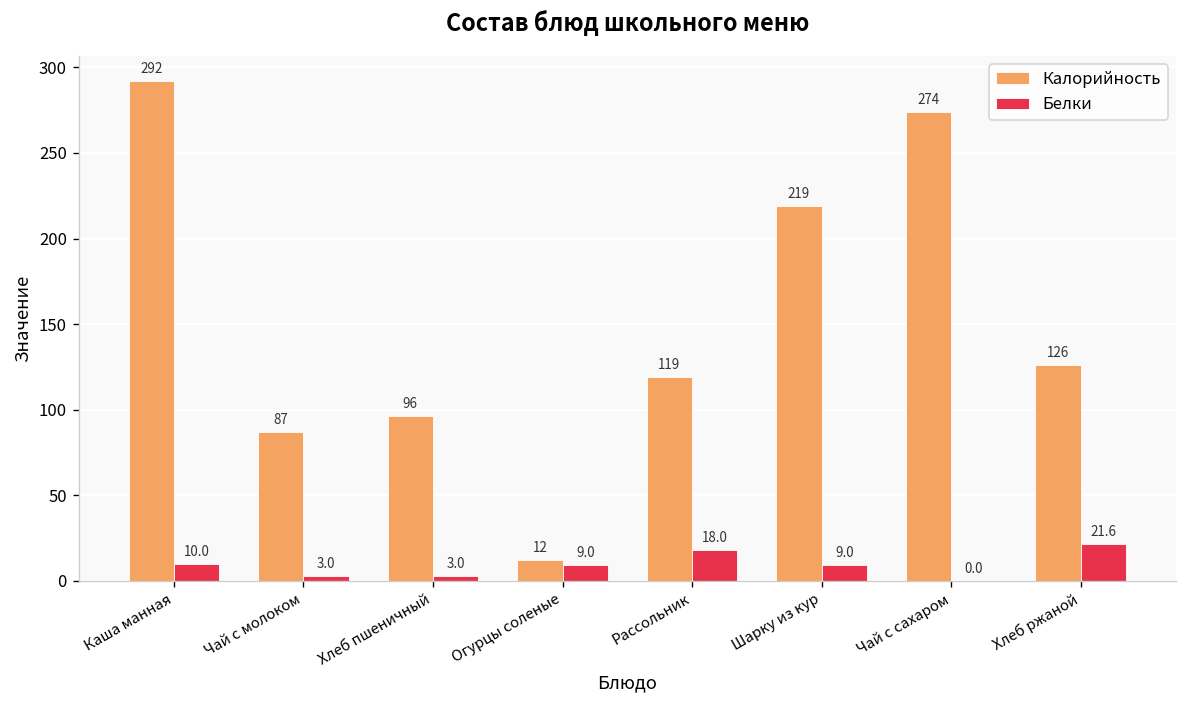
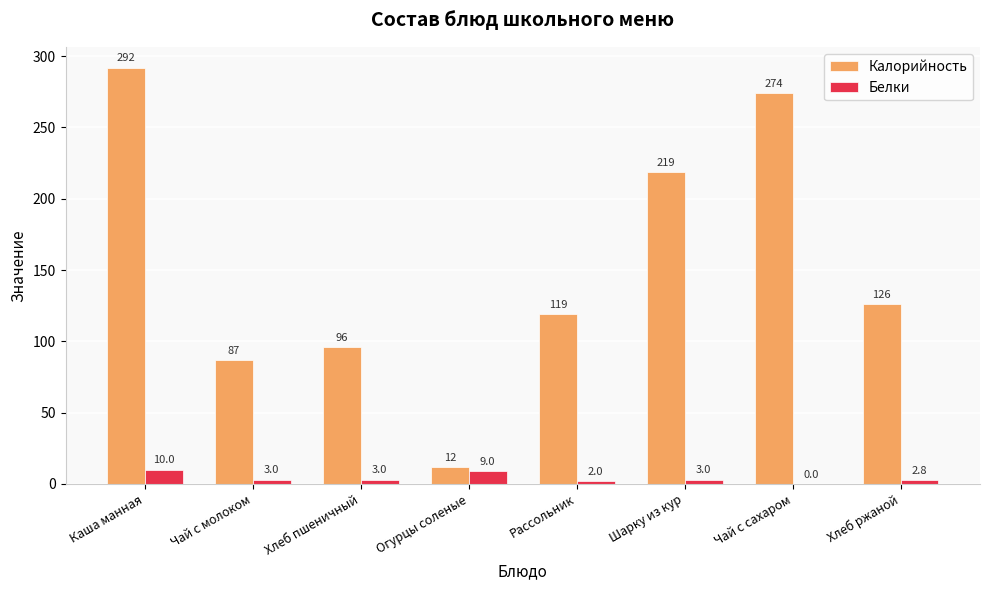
  {
    "Калорийность": {
      "Каша манная": 292,
      "Чай с молоком": 87,
      "Хлеб пшеничный": 96,
      "Огурцы соленые": 12,
      "Рассольник": 119,
      "Шарку из кур": 219,
      "Чай с сахаром": 274,
      "Хлеб ржаной": 126
    },
    "Белки": {
      "Каша манная": 10.0,
      "Чай с молоком": 3.0,
      "Хлеб пшеничный": 3.0,
      "Огурцы соленые": 9.0,
-     "Рассольник": 18.0,
-     "Шарку из кур": 9.0,
+     "Рассольник": 2.0,
+     "Шарку из кур": 3.0,
      "Чай с сахаром": 0.0,
-     "Хлеб ржаной": 21.6
+     "Хлеб ржаной": 2.8
    }
  }
